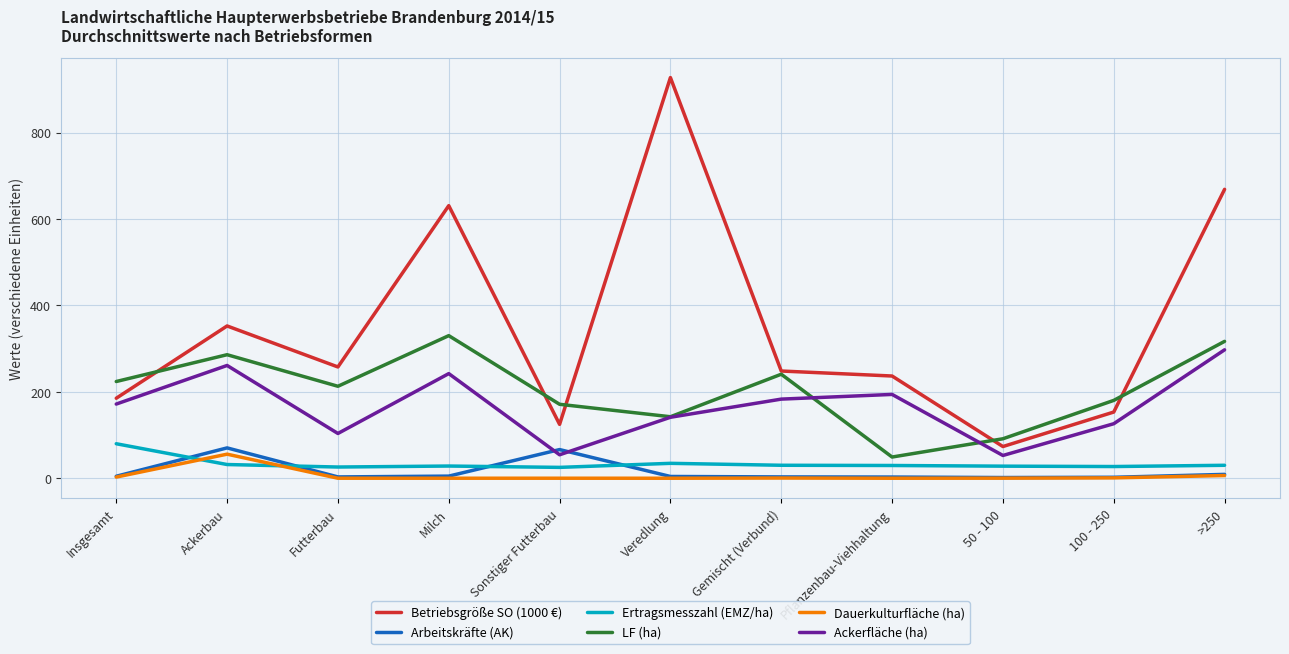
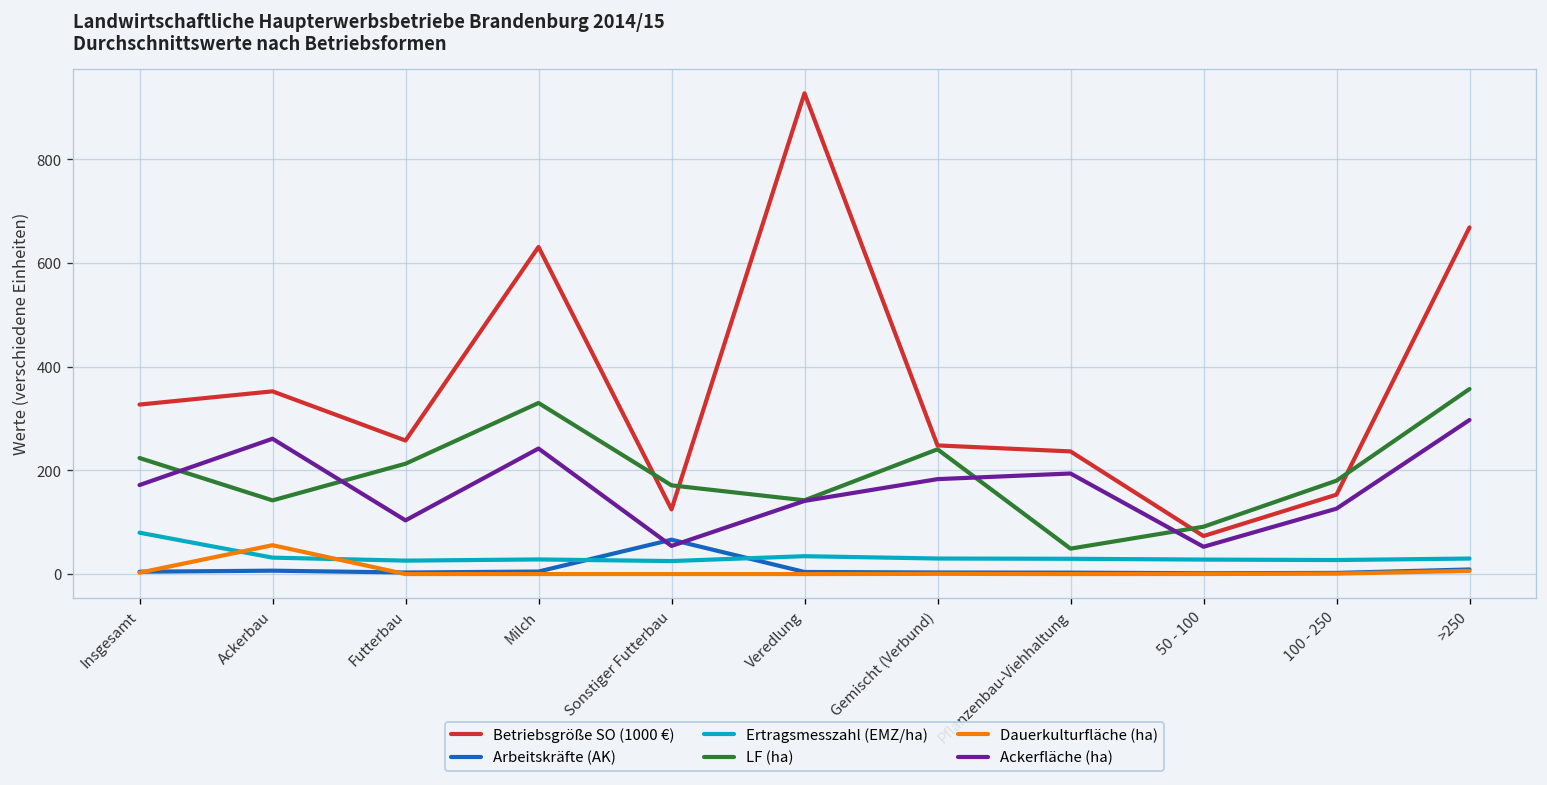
  {
    "Betriebsgröße SO (1000 €)": {
-     "Insgesamt": 190,
+     "Insgesamt": 330,
      "Ackerbau": 350,
      "Futterbau": 260,
      "Milch": 630,
      "Sonstiger Futterbau": 120,
      "Veredlung": 930,
      "Gemischt (Verbund)": 250,
      "Pflanzenbau-Viehhaltung": 240,
      "50 - 100": 70,
      "100 - 250": 150,
      ">250": 670
    },
    "Arbeitskräfte (AK)": {
-     "Ackerbau": 70,
+     "Ackerbau": 10,
      "Sonstiger Futterbau": 70
    },
    "Ertragsmesszahl (EMZ/ha)": {
      "Insgesamt": 80,
      "Ackerbau": 30,
      "Futterbau": 30,
      "Milch": 30,
      "Sonstiger Futterbau": 30,
      "Veredlung": 30,
      "Gemischt (Verbund)": 30,
      "Pflanzenbau-Viehhaltung": 30,
      "50 - 100": 30,
      "100 - 250": 30,
      ">250": 30
    },
    "LF (ha)": {
      "Insgesamt": 220,
-     "Ackerbau": 290,
+     "Ackerbau": 140,
      "Futterbau": 210,
      "Milch": 330,
      "Sonstiger Futterbau": 170,
      "Gemischt (Verbund)": 240,
      "Pflanzenbau-Viehhaltung": 50,
      "50 - 100": 90,
      "100 - 250": 180,
-     ">250": 320
+     ">250": 360
    },
    "Dauerkulturfläche (ha)": {
      "Ackerbau": 60,
      "Sonstiger Futterbau": 0
    },
    "Ackerfläche (ha)": {
      "Insgesamt": 170,
      "Ackerbau": 260,
      "Futterbau": 100,
      "Milch": 240,
      "Sonstiger Futterbau": 50,
      "Gemischt (Verbund)": 180,
      "Pflanzenbau-Viehhaltung": 190,
      "50 - 100": 50,
      "100 - 250": 130,
      ">250": 300
    }
  }
